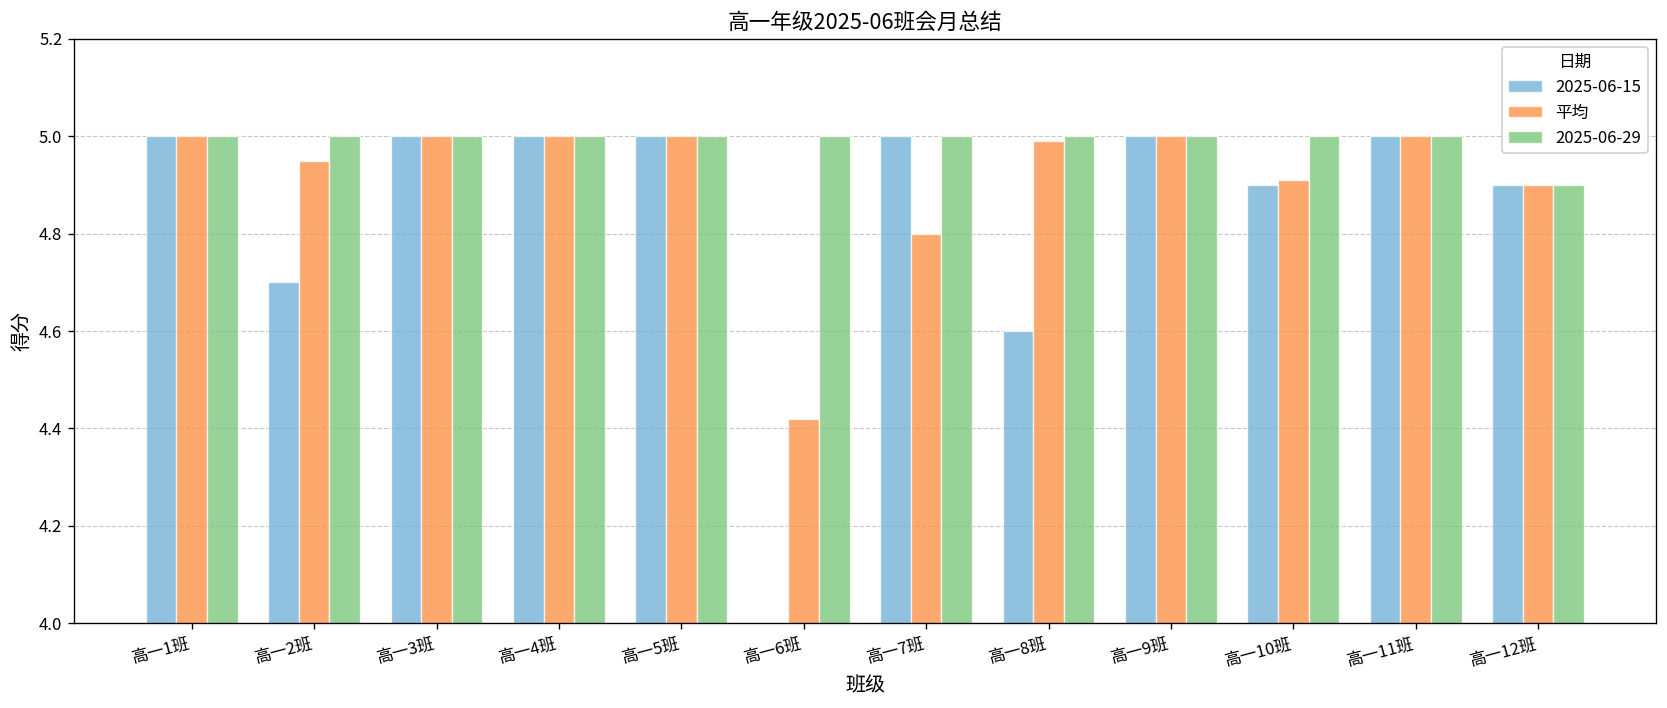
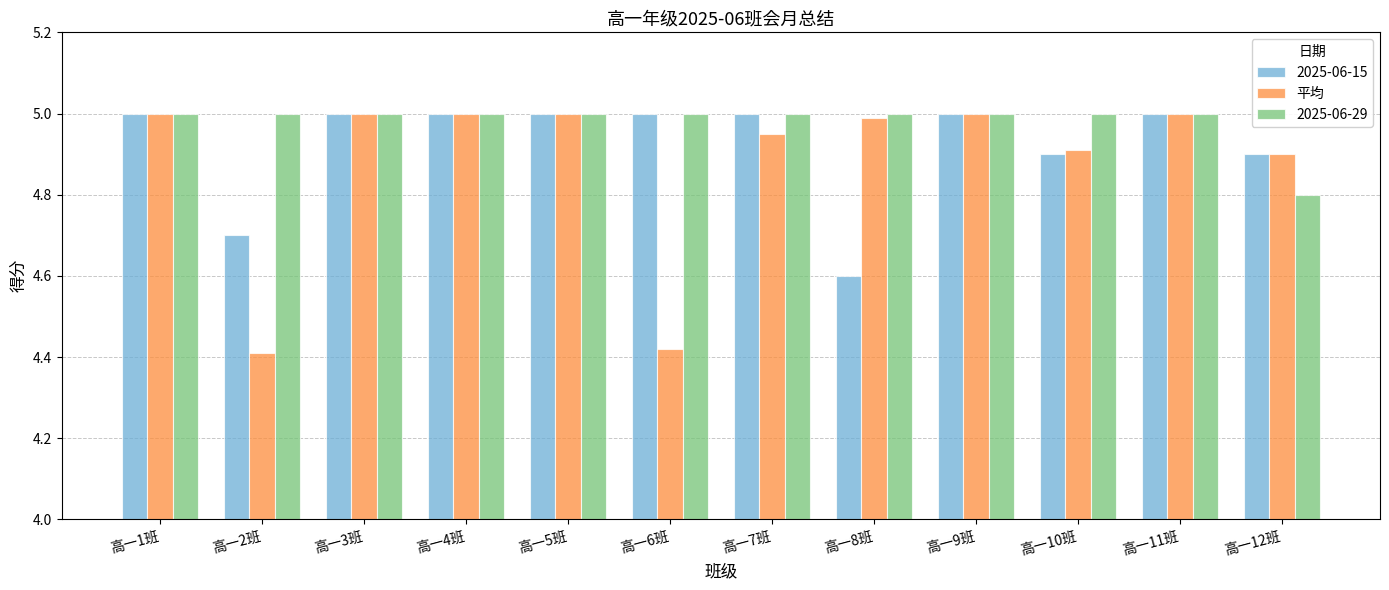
  {
    "2025-06-15": {
      "高一1班": 5,
      "高一2班": 4.70,
      "高一3班": 5,
      "高一4班": 5,
      "高一5班": 5,
-     "高一6班": 4,
+     "高一6班": 5,
      "高一7班": 5,
      "高一8班": 4.60,
      "高一9班": 5,
      "高一10班": 4.90,
      "高一11班": 5,
      "高一12班": 4.90
    },
    "平均": {
      "高一1班": 5.00,
-     "高一2班": 4.95,
+     "高一2班": 4.41,
      "高一3班": 5.00,
      "高一4班": 5.00,
      "高一5班": 5.00,
      "高一6班": 4.42,
-     "高一7班": 4.80,
+     "高一7班": 4.95,
      "高一8班": 4.99,
      "高一9班": 5.00,
      "高一10班": 4.91,
      "高一11班": 5.00,
      "高一12班": 4.90
    },
    "2025-06-29": {
      "高一1班": 5.0,
      "高一2班": 5.0,
      "高一3班": 5.0,
      "高一4班": 5.0,
      "高一5班": 5.0,
      "高一6班": 5.0,
      "高一7班": 5.0,
      "高一8班": 5.0,
      "高一9班": 5.0,
      "高一10班": 5.0,
      "高一11班": 5.0,
-     "高一12班": 4.9
+     "高一12班": 4.8
    }
  }
